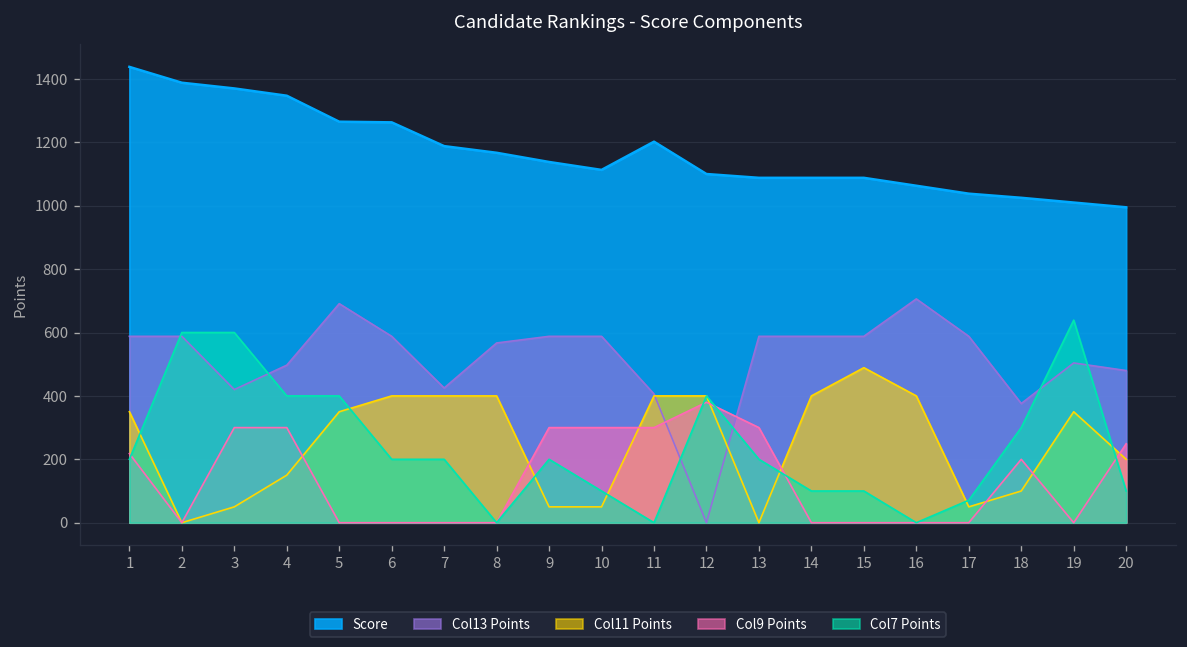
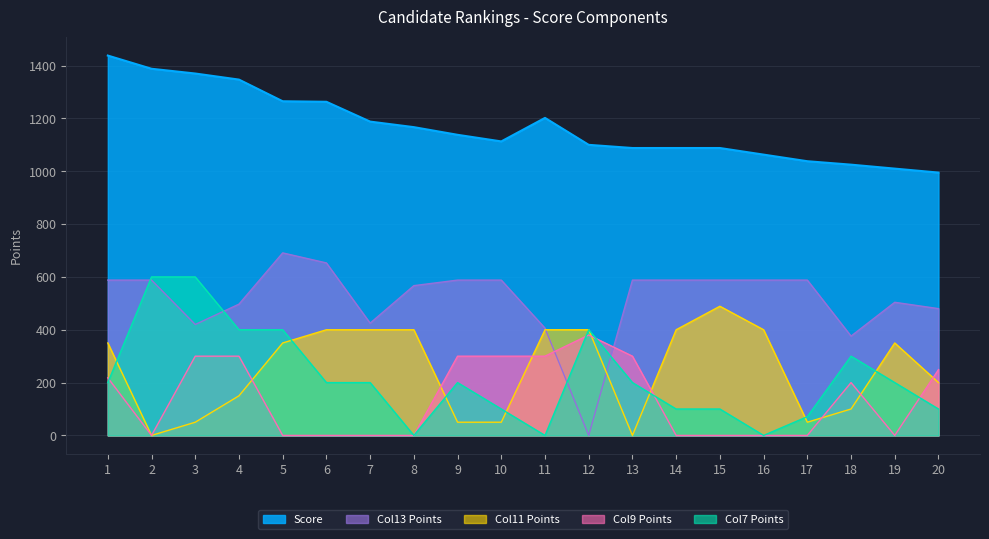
  {
    "Score": {
      "1": 1440,
      "2": 1390,
      "3": 1370,
      "4": 1350,
      "5": 1270,
      "6": 1260,
      "7": 1190,
      "8": 1170,
      "9": 1140,
      "10": 1110,
      "11": 1200,
      "12": 1100,
      "13": 1090,
      "14": 1090,
      "15": 1090,
      "16": 1060,
      "17": 1040,
      "18": 1030,
      "19": 1010,
      "20": 1000
    },
    "Col13 Points": {
      "1": 590,
      "2": 590,
      "3": 420,
      "4": 500,
      "5": 690,
-     "6": 590,
+     "6": 650,
      "7": 430,
      "8": 570,
      "9": 590,
      "10": 590,
      "12": 0,
      "13": 590,
      "14": 590,
      "15": 590,
-     "16": 710,
+     "16": 590,
      "17": 590,
      "18": 380,
      "19": 500,
      "20": 480
    },
    "Col11 Points": {
      "1": 350,
      "3": 50,
      "4": 150,
      "5": 350,
      "6": 400,
      "7": 400,
      "8": 400,
      "9": 50,
      "10": 50,
      "13": 0,
      "14": 400,
      "15": 490,
      "16": 400,
      "17": 50,
      "18": 100,
      "19": 350,
      "20": 200
    },
    "Col9 Points": {
      "1": 220,
      "3": 300,
      "4": 300,
      "5": 0,
      "6": 0,
      "7": 0,
      "9": 300,
      "10": 300,
      "11": 300,
      "12": 380,
      "13": 300,
      "14": 0,
      "15": 0,
      "17": 0,
      "18": 200,
      "19": 0,
      "20": 250
    },
    "Col7 Points": {
      "1": 200,
      "2": 600,
      "3": 600,
      "4": 400,
      "5": 400,
      "6": 200,
      "7": 200,
      "9": 200,
      "10": 100,
      "11": 0,
      "13": 200,
      "14": 100,
      "15": 100,
      "17": 70,
      "18": 300,
-     "19": 640,
+     "19": 200,
      "20": 100
    }
  }
